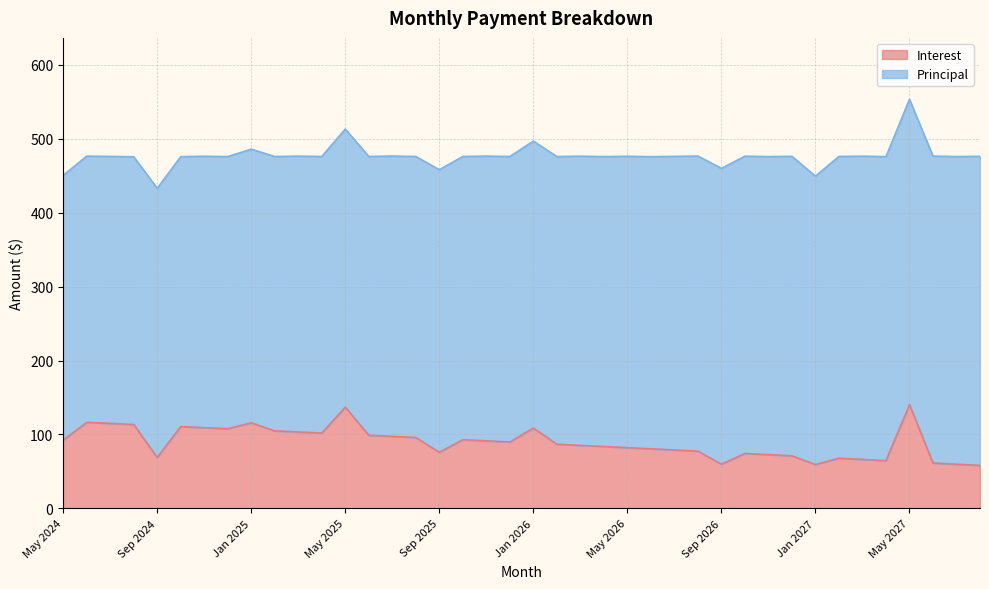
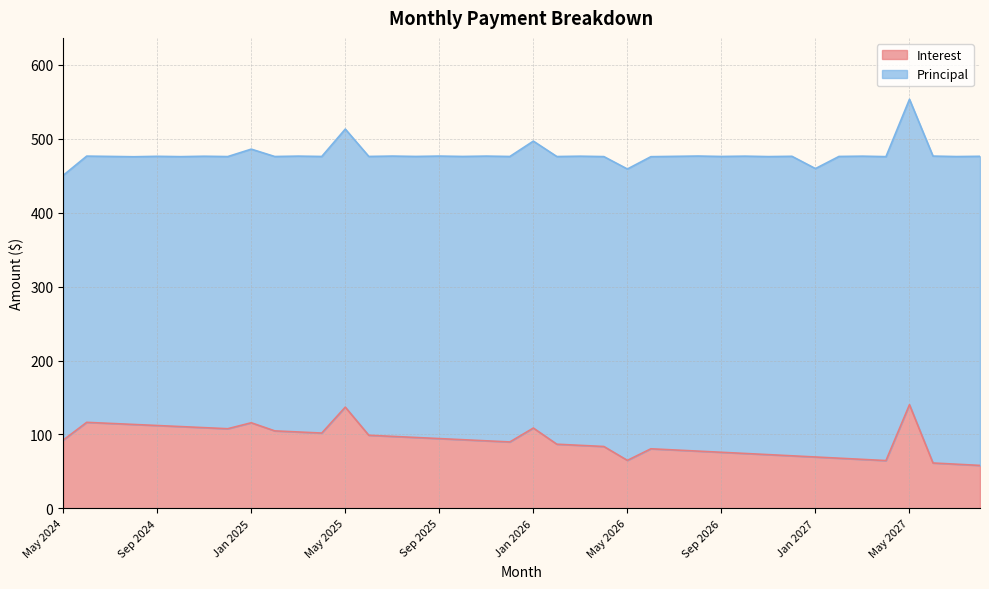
  {
    "Interest": {
      "May 2024": 90,
-     "Sep 2024": 70,
+     "Sep 2024": 110,
      "Jan 2025": 120,
      "May 2025": 140,
-     "Sep 2025": 80,
+     "Sep 2025": 90,
      "Jan 2026": 110,
-     "May 2026": 80,
-     "Sep 2026": 60,
-     "Jan 2027": 60,
+     "May 2026": 70,
+     "Sep 2026": 80,
+     "Jan 2027": 70,
      "May 2027": 140
    },
    "Principal": {
      "May 2024": 360,
      "Sep 2024": 360,
      "Jan 2025": 370,
      "May 2025": 380,
      "Sep 2025": 380,
      "Jan 2026": 390,
      "May 2026": 390,
      "Sep 2026": 400,
      "Jan 2027": 390,
      "May 2027": 410
    }
  }
